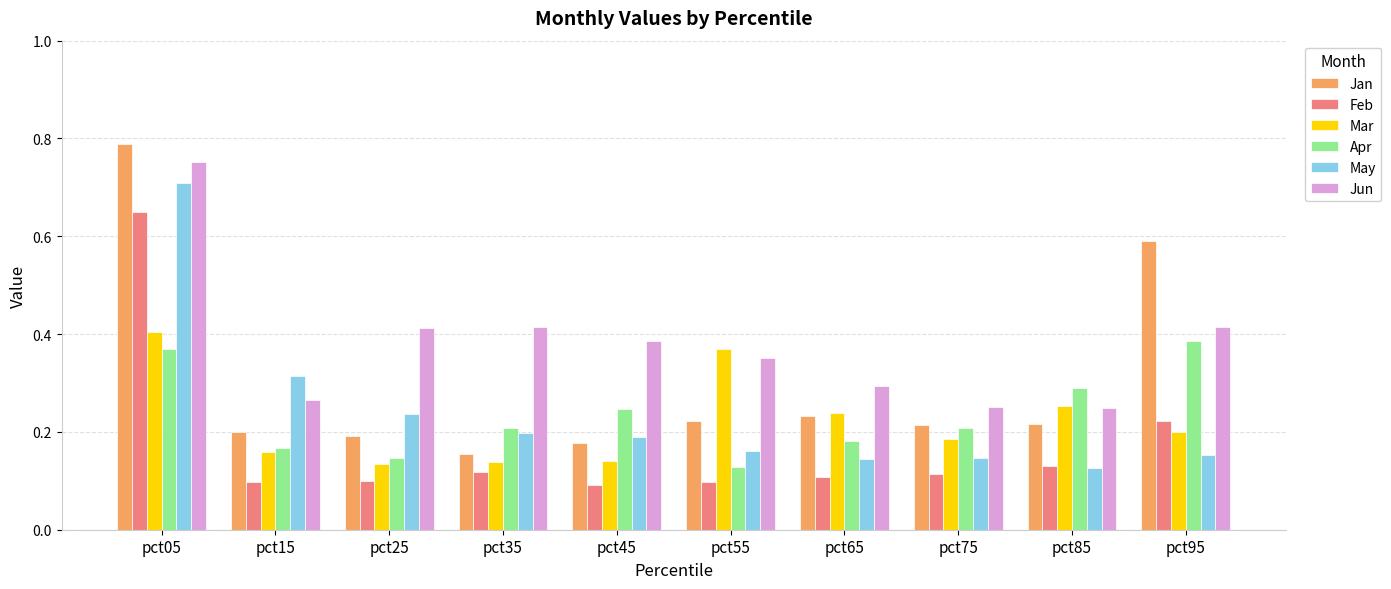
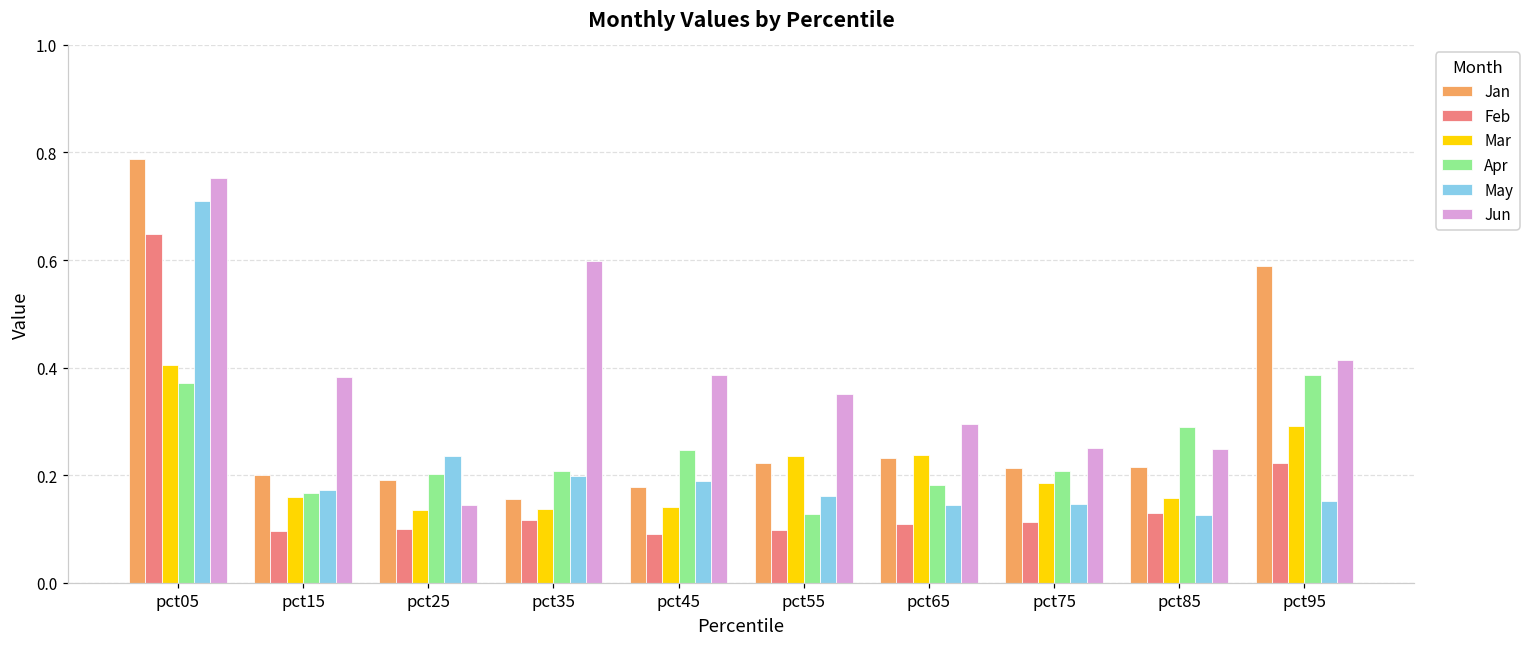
  {
    "Mar": {
      "pct05": 0.40,
      "pct15": 0.16,
      "pct25": 0.13,
      "pct35": 0.14,
      "pct45": 0.14,
-     "pct55": 0.37,
+     "pct55": 0.24,
      "pct65": 0.24,
      "pct75": 0.19,
-     "pct85": 0.25,
-     "pct95": 0.20
+     "pct85": 0.16,
+     "pct95": 0.29
    },
    "Apr": {
      "pct05": 0.37,
      "pct15": 0.17,
-     "pct25": 0.15,
+     "pct25": 0.20,
      "pct35": 0.21,
      "pct45": 0.25,
      "pct55": 0.13,
      "pct65": 0.18,
      "pct75": 0.21,
      "pct85": 0.29,
      "pct95": 0.39
    },
    "May": {
      "pct05": 0.71,
-     "pct15": 0.32,
+     "pct15": 0.17,
      "pct25": 0.24,
      "pct35": 0.20,
      "pct45": 0.19,
      "pct55": 0.16,
      "pct65": 0.14,
      "pct75": 0.15,
      "pct85": 0.13,
      "pct95": 0.15
    },
    "Jun": {
      "pct05": 0.75,
-     "pct15": 0.27,
-     "pct25": 0.41,
-     "pct35": 0.41,
+     "pct15": 0.38,
+     "pct25": 0.15,
+     "pct35": 0.60,
      "pct45": 0.39,
      "pct55": 0.35,
      "pct65": 0.29,
      "pct75": 0.25,
      "pct85": 0.25,
      "pct95": 0.41
    }
  }
